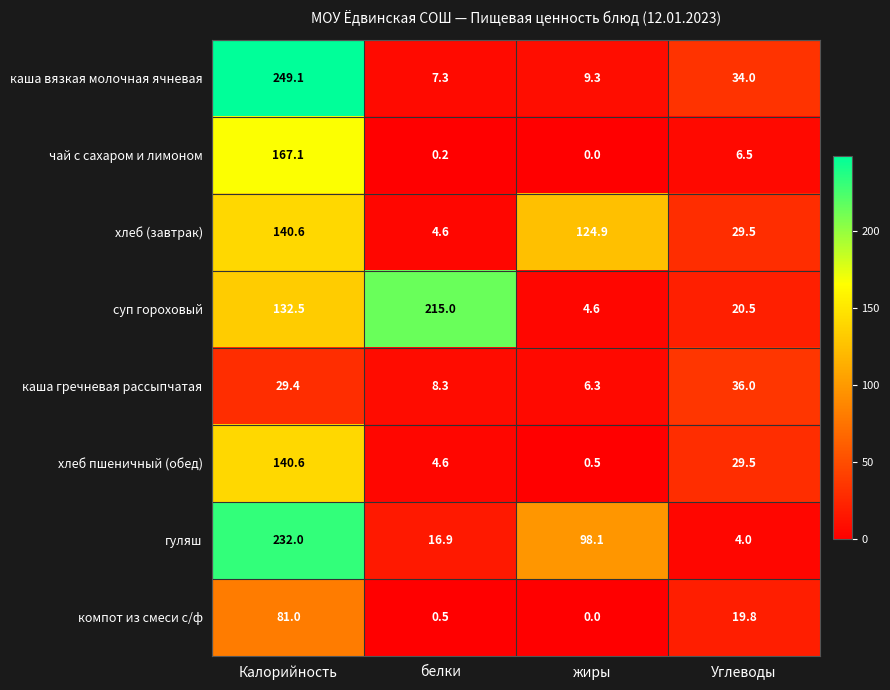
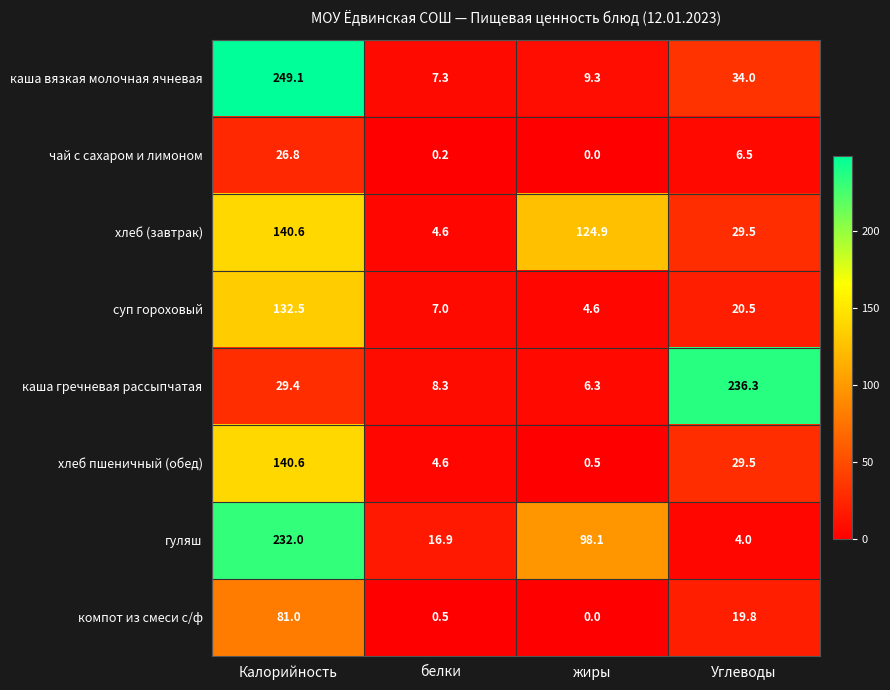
  {
    "каша вязкая молочная ячневая": {
      "Калорийность": 249.1,
      "белки": 7.3,
      "жиры": 9.3,
      "Углеводы": 34.0
    },
    "чай с сахаром и лимоном": {
-     "Калорийность": 167.1,
+     "Калорийность": 26.8,
      "белки": 0.2,
      "жиры": 0.0,
      "Углеводы": 6.5
    },
    "хлеб (завтрак)": {
      "Калорийность": 140.6,
      "белки": 4.6,
      "жиры": 124.9,
      "Углеводы": 29.5
    },
    "суп гороховый": {
      "Калорийность": 132.5,
-     "белки": 215.0,
+     "белки": 7.0,
      "жиры": 4.6,
      "Углеводы": 20.5
    },
    "каша гречневая рассыпчатая": {
      "Калорийность": 29.4,
      "белки": 8.3,
      "жиры": 6.3,
-     "Углеводы": 36.0
+     "Углеводы": 236.3
    },
    "хлеб пшеничный (обед)": {
      "Калорийность": 140.6,
      "белки": 4.6,
      "жиры": 0.5,
      "Углеводы": 29.5
    },
    "гуляш": {
      "Калорийность": 232.0,
      "белки": 16.9,
      "жиры": 98.1,
      "Углеводы": 4.0
    },
    "компот из смеси с/ф": {
      "Калорийность": 81.0,
      "белки": 0.5,
      "жиры": 0.0,
      "Углеводы": 19.8
    }
  }
